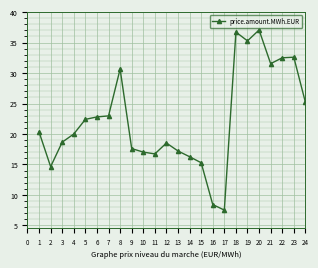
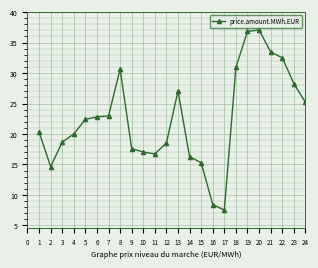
  {
    "1": 20,
    "2": 15,
    "3": 19,
    "4": 20,
    "5": 22,
    "6": 23,
    "7": 23,
    "8": 31,
    "9": 18,
    "10": 17,
    "11": 17,
    "12": 19,
-   "13": 17,
+   "13": 27,
    "14": 16,
    "15": 15,
    "16": 8,
    "17": 8,
-   "18": 37,
-   "19": 35,
+   "18": 31,
+   "19": 37,
    "20": 37,
-   "21": 32,
+   "21": 33,
    "22": 33,
-   "23": 33,
+   "23": 28,
    "24": 25
  }
